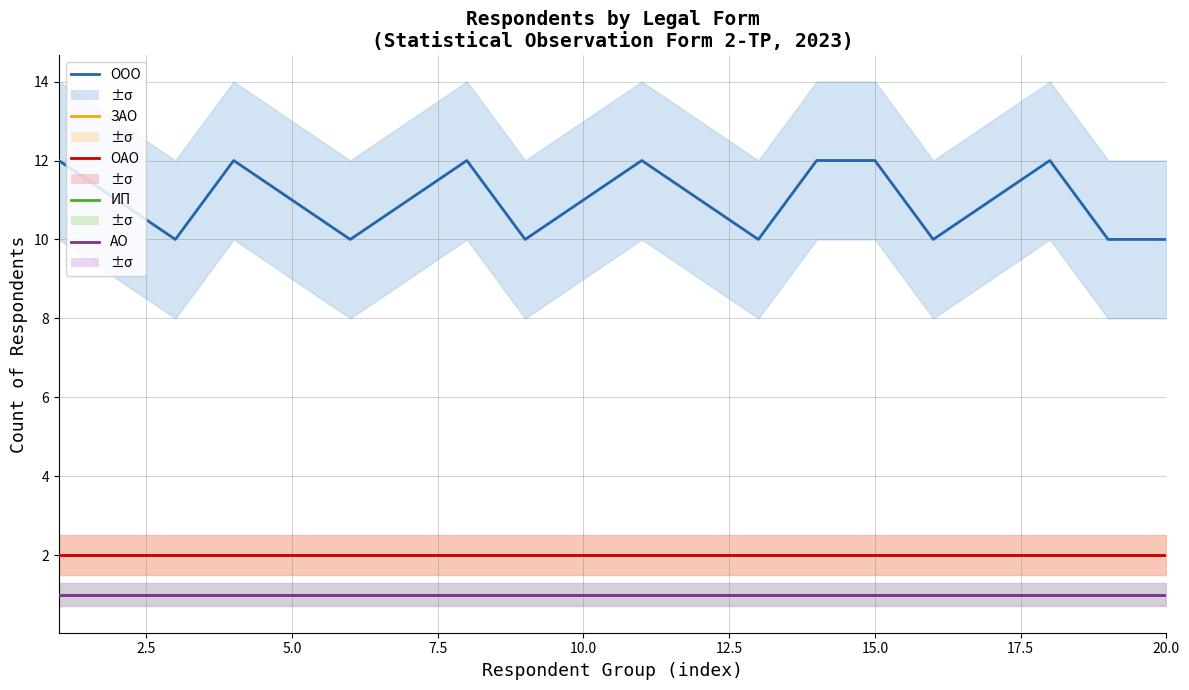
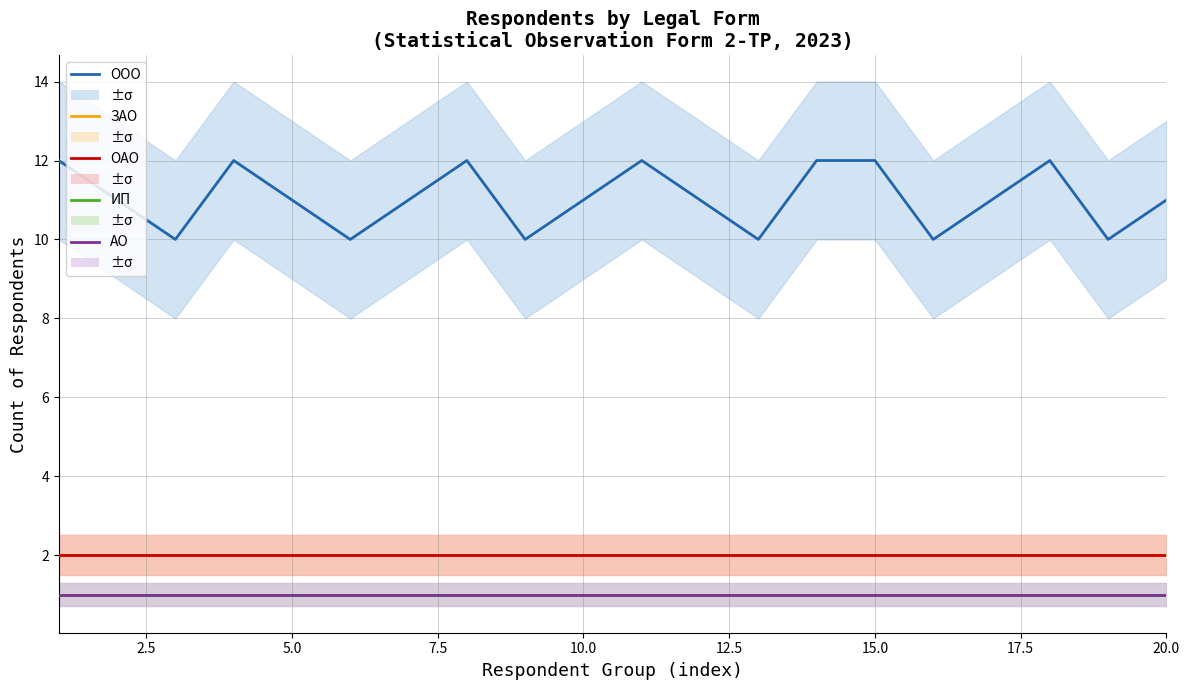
  {
    "ООО": {
      "5.0": 11,
      "10.0": 11,
      "15.0": 12,
-     "20.0": 10
+     "20.0": 11
    },
    "ОАО": {
      "5.0": 2,
      "10.0": 2,
      "15.0": 2,
      "20.0": 2
    },
    "АО": {
      "5.0": 1,
      "10.0": 1,
      "15.0": 1,
      "20.0": 1
    }
  }
